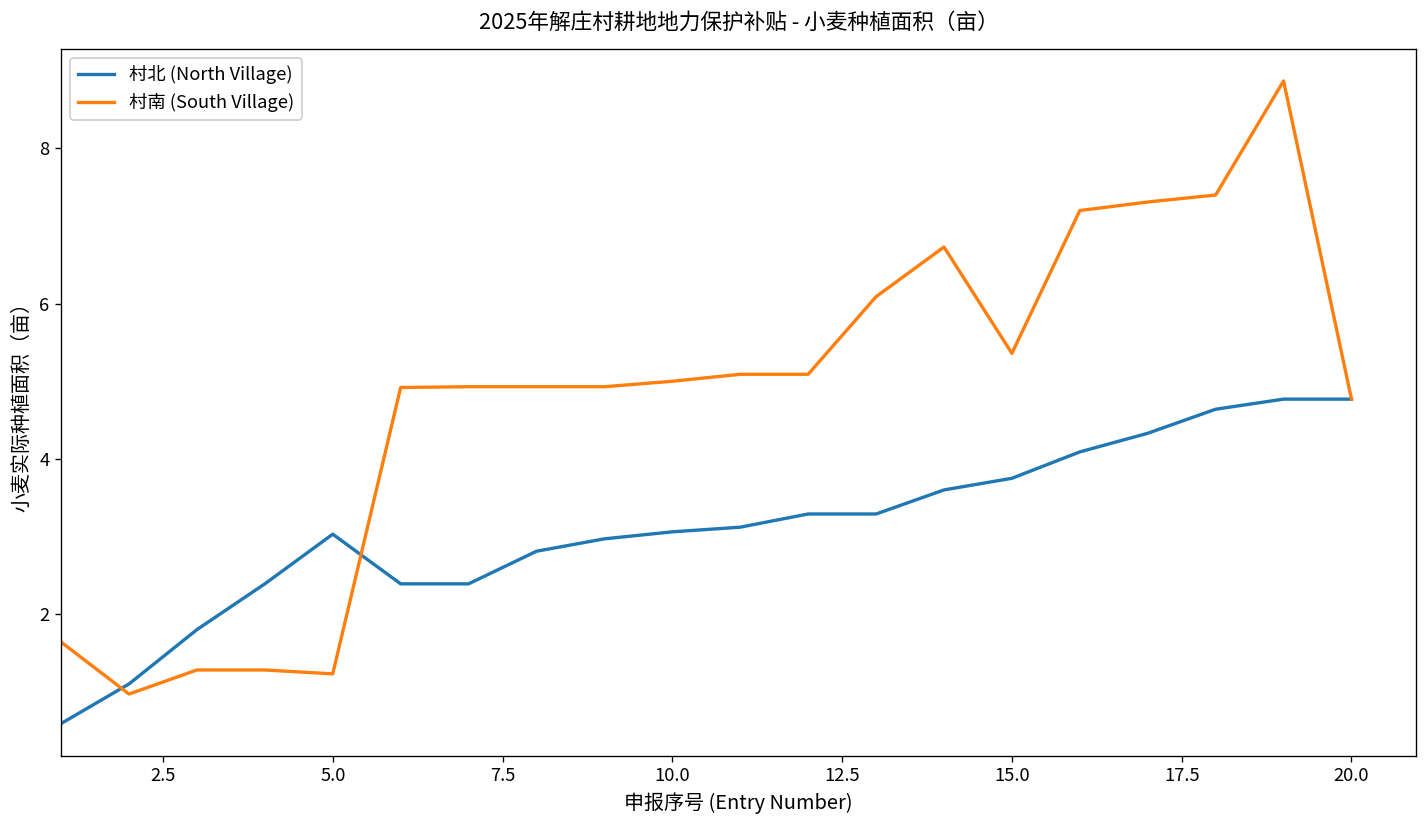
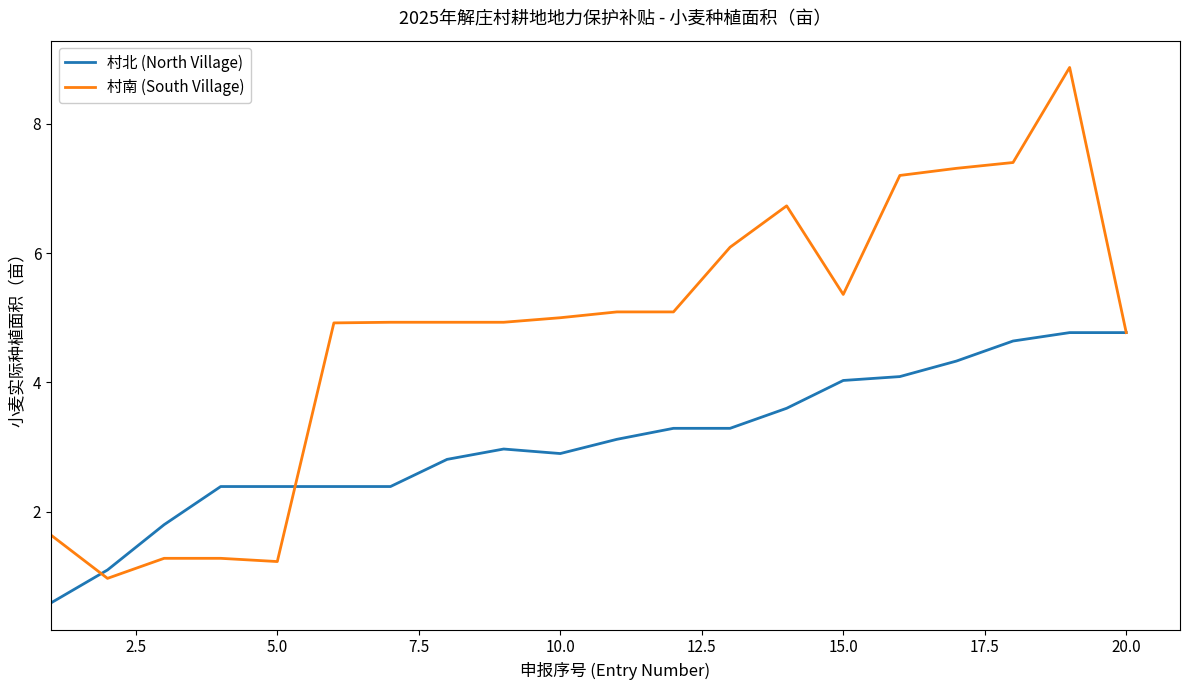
  {
    "村北 (North Village)": {
-     "5.0": 3.0,
-     "10.0": 3.1,
-     "15.0": 3.8
+     "5.0": 2.4,
+     "10.0": 2.9,
+     "15.0": 4.0
    },
    "村南 (South Village)": {
      "5.0": 1.2,
      "10.0": 5.0,
      "15.0": 5.4
    }
  }
